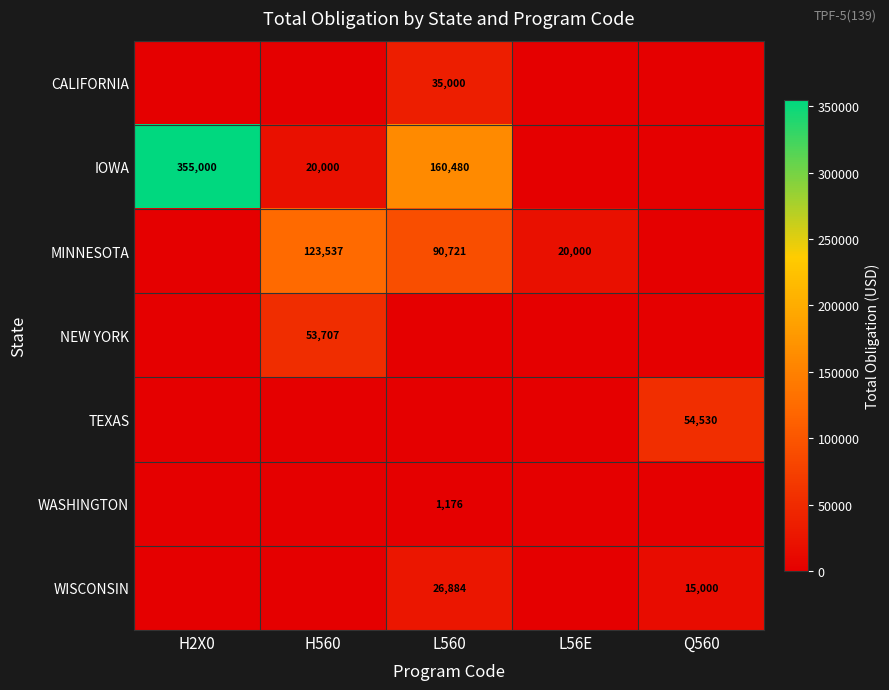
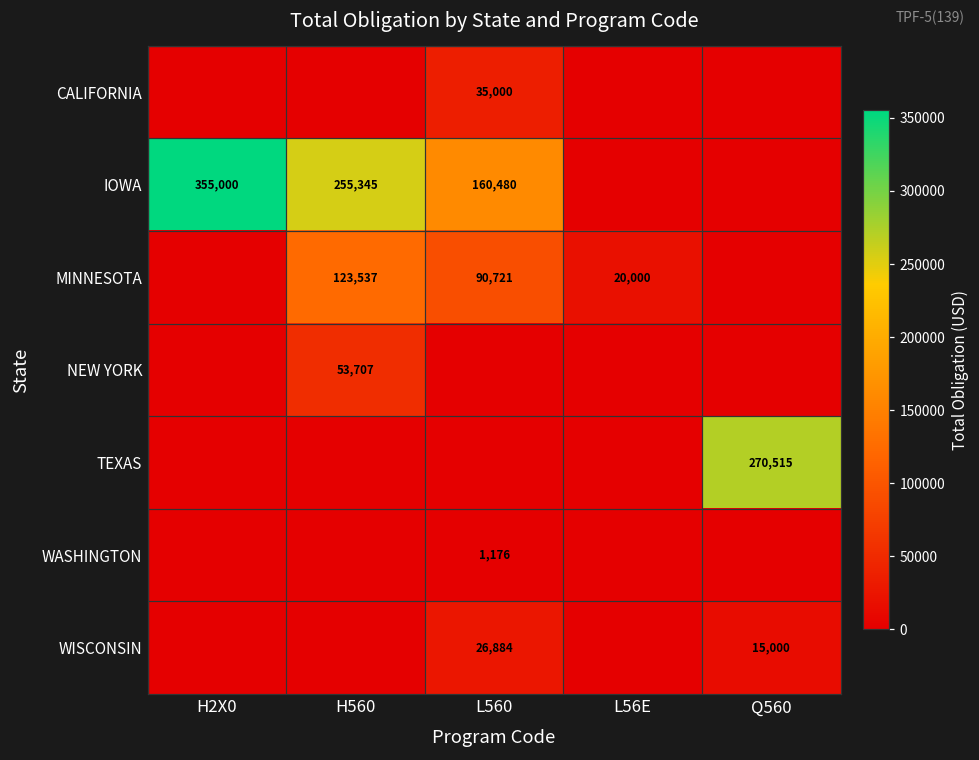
  {
    "CALIFORNIA": {
      "L560": "35,000"
    },
    "IOWA": {
      "H2X0": "355,000",
-     "H560": "20,000",
+     "H560": "255,345",
      "L560": "160,480"
    },
    "MINNESOTA": {
      "H560": "123,537",
      "L560": "90,721",
      "L56E": "20,000"
    },
    "NEW YORK": {
      "H560": "53,707"
    },
    "TEXAS": {
-     "Q560": "54,530"
+     "Q560": "270,515"
    },
    "WASHINGTON": {
      "L560": "1,176"
    },
    "WISCONSIN": {
      "L560": "26,884",
      "Q560": "15,000"
    }
  }
